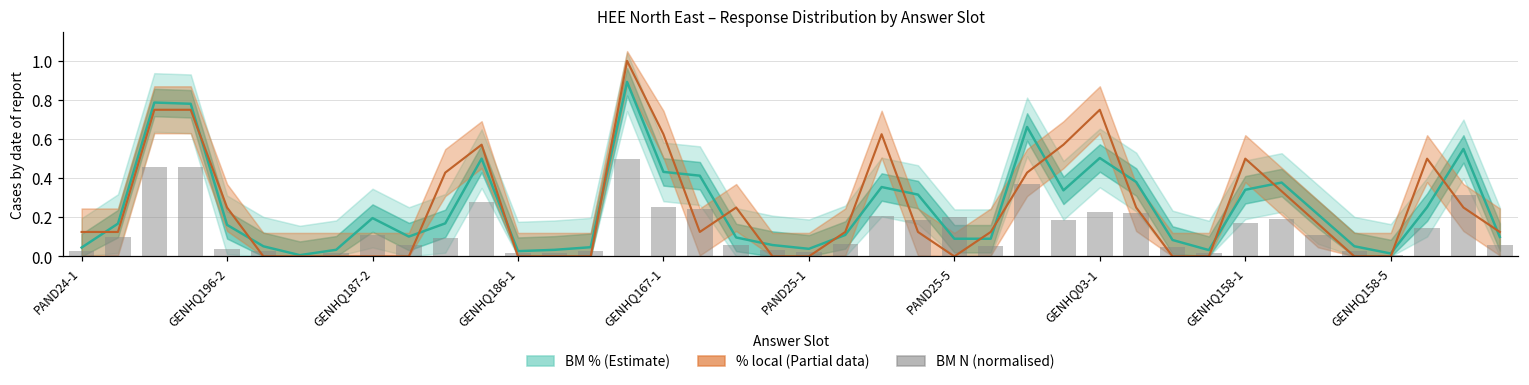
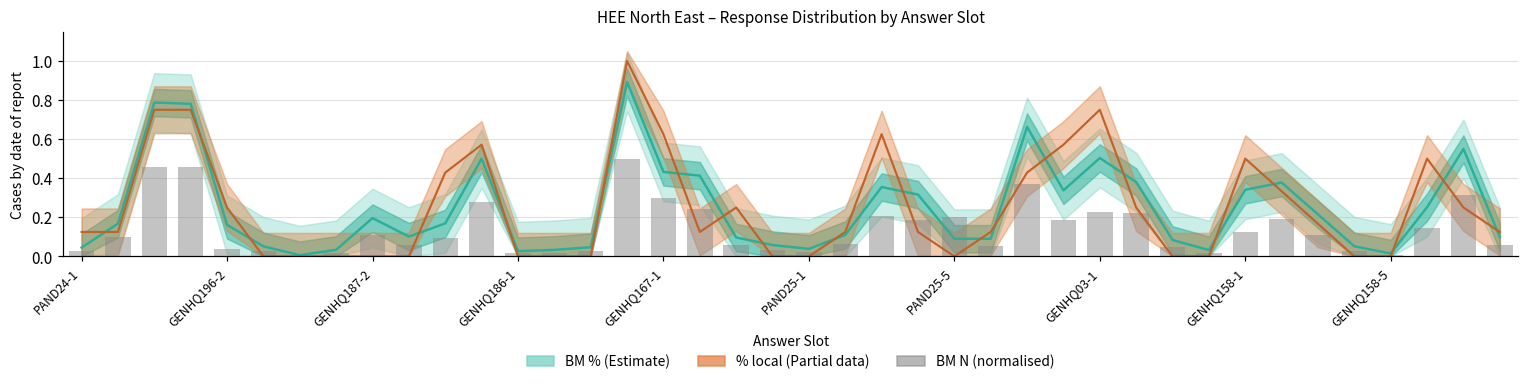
  {
    "BM N (normalised)": {
      "PAND24-1": 0.03,
      "GENHQ196-2": 0.04,
      "GENHQ187-2": 0.11,
      "GENHQ186-1": 0.02,
-     "GENHQ167-1": 0.25,
+     "GENHQ167-1": 0.30,
      "PAND25-1": 0.02,
      "PAND25-5": 0.20,
      "GENHQ03-1": 0.23,
-     "GENHQ158-1": 0.17
+     "GENHQ158-1": 0.12
    }
  }
